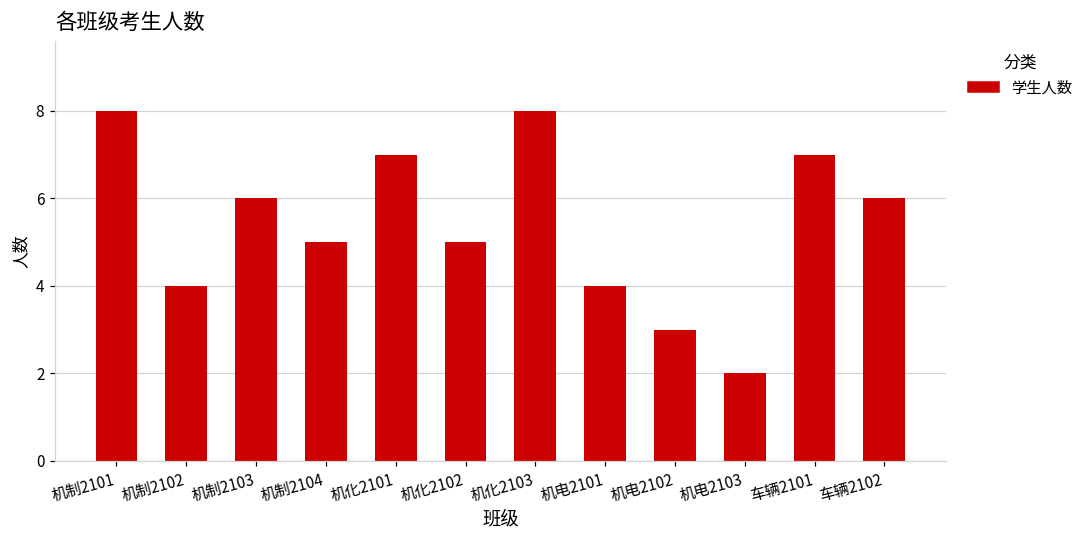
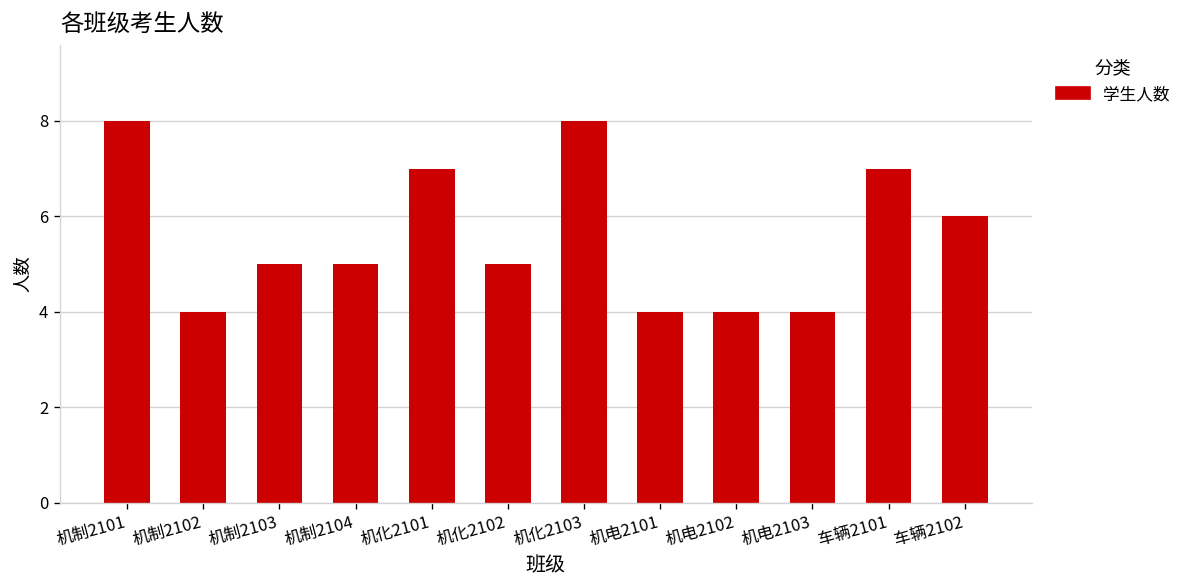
  {
    "机制2101": 8,
    "机制2102": 4,
-   "机制2103": 6,
+   "机制2103": 5,
    "机制2104": 5,
    "机化2101": 7,
    "机化2102": 5,
    "机化2103": 8,
    "机电2101": 4,
-   "机电2102": 3,
-   "机电2103": 2,
+   "机电2102": 4,
+   "机电2103": 4,
    "车辆2101": 7,
    "车辆2102": 6
  }
